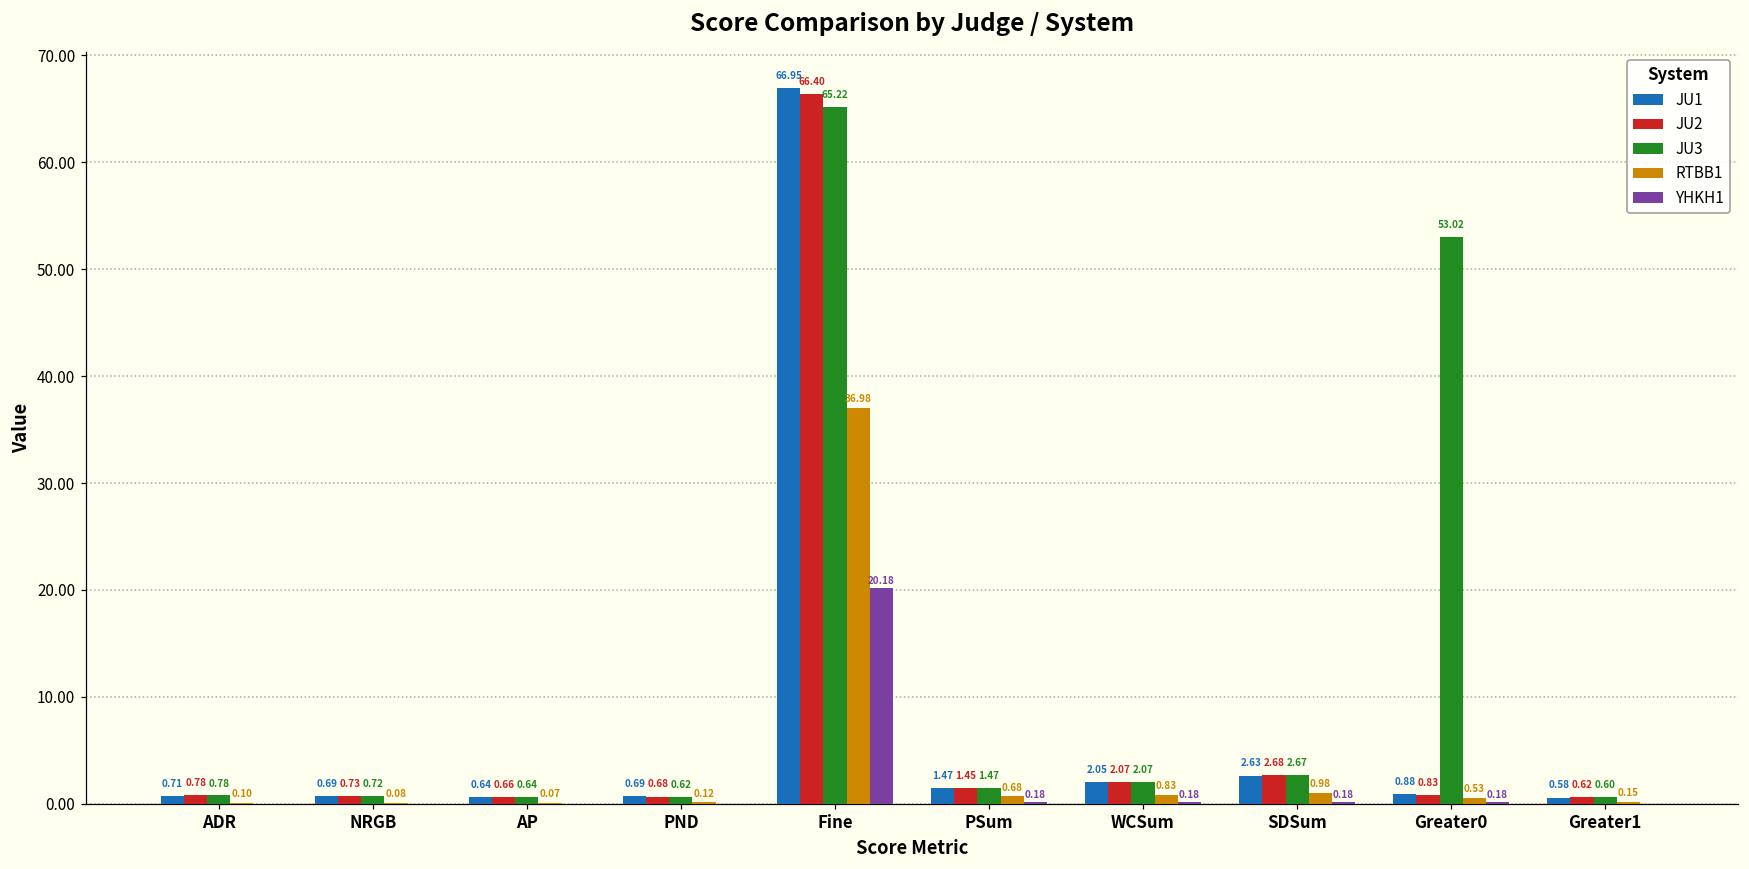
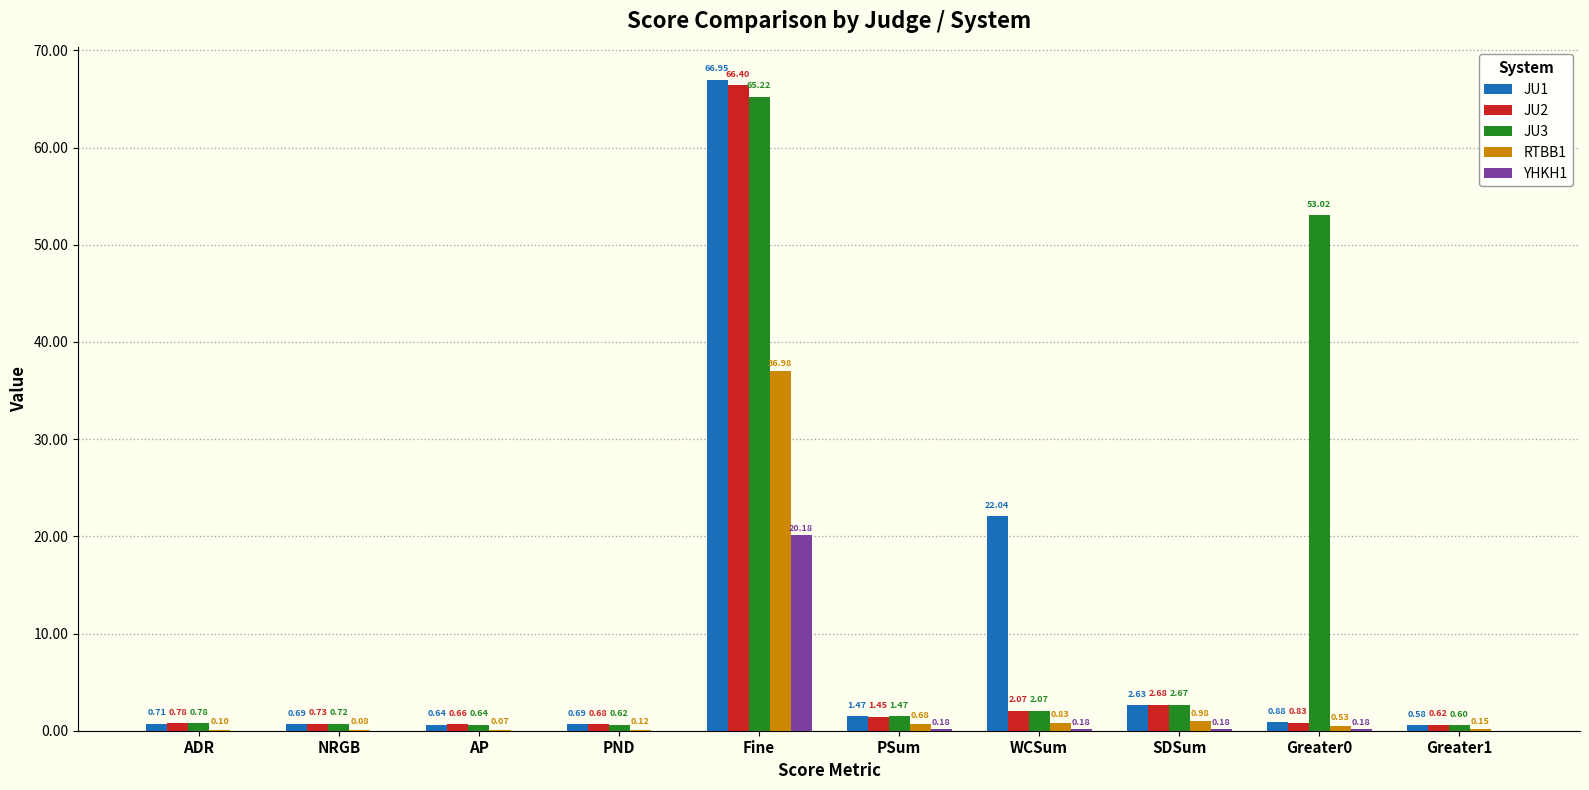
  {
    "JU1": {
      "ADR": 0.71,
      "NRGB": 0.69,
      "AP": 0.64,
      "PND": 0.69,
      "Fine": 66.95,
      "PSum": 1.47,
-     "WCSum": 2.05,
+     "WCSum": 22.04,
      "SDSum": 2.63,
      "Greater0": 0.88,
      "Greater1": 0.58
    },
    "JU2": {
      "ADR": 0.78,
      "NRGB": 0.73,
      "AP": 0.66,
      "PND": 0.68,
      "Fine": 66.40,
      "PSum": 1.45,
      "WCSum": 2.07,
      "SDSum": 2.68,
      "Greater0": 0.83,
      "Greater1": 0.62
    },
    "JU3": {
      "ADR": 0.78,
      "NRGB": 0.72,
      "AP": 0.64,
      "PND": 0.62,
      "Fine": 65.22,
      "PSum": 1.47,
      "WCSum": 2.07,
      "SDSum": 2.67,
      "Greater0": 53.02,
      "Greater1": 0.60
    },
    "RTBB1": {
      "ADR": 0.10,
      "NRGB": 0.08,
      "AP": 0.07,
      "PND": 0.12,
      "Fine": 36.98,
      "PSum": 0.68,
      "WCSum": 0.83,
      "SDSum": 0.98,
      "Greater0": 0.53,
      "Greater1": 0.15
    },
    "YHKH1": {
      "Fine": 20.18,
      "PSum": 0.18,
      "WCSum": 0.18,
      "SDSum": 0.18,
      "Greater0": 0.18
    }
  }
